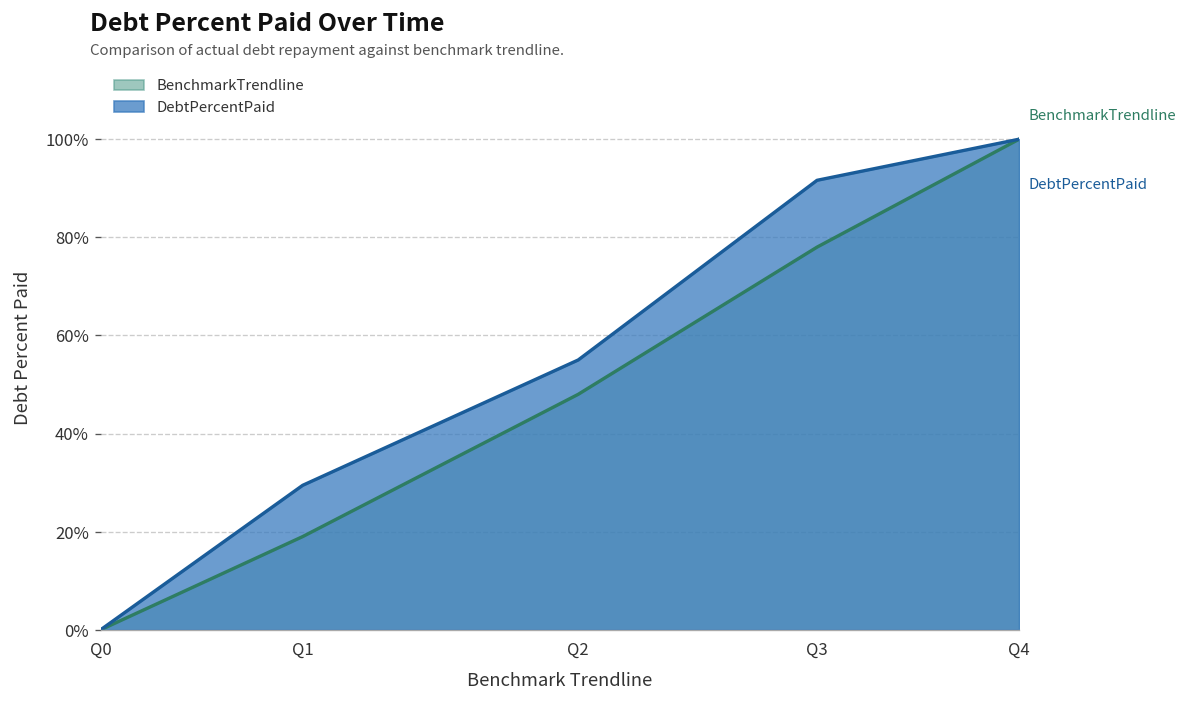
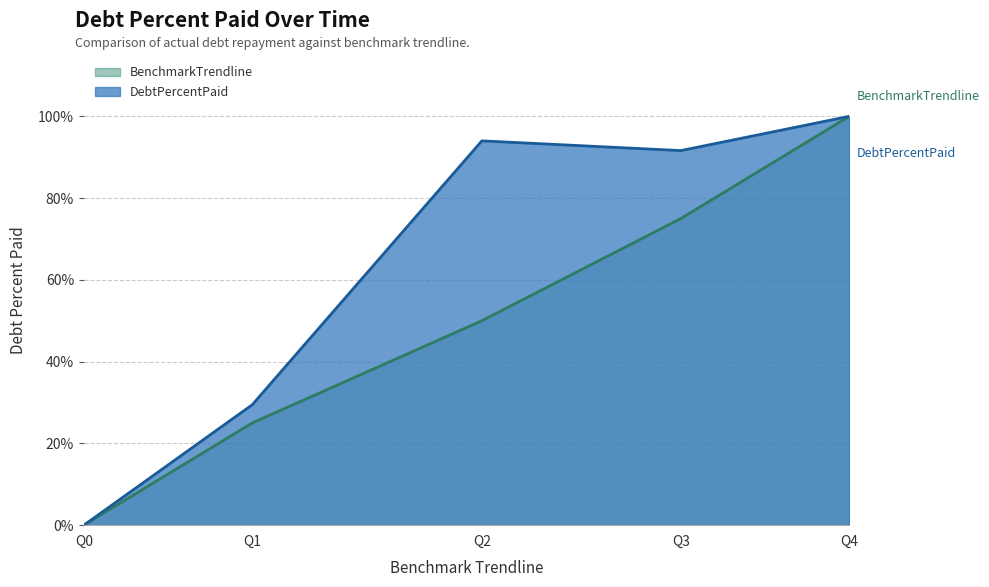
  {
    "BenchmarkTrendline": {
-     "Q1": "19%",
-     "Q2": "48%",
-     "Q3": "78%"
+     "Q1": "25%",
+     "Q2": "50%",
+     "Q3": "75%"
    },
    "DebtPercentPaid": {
      "Q1": "29%",
-     "Q2": "55%",
+     "Q2": "94%",
      "Q3": "92%"
    }
  }
